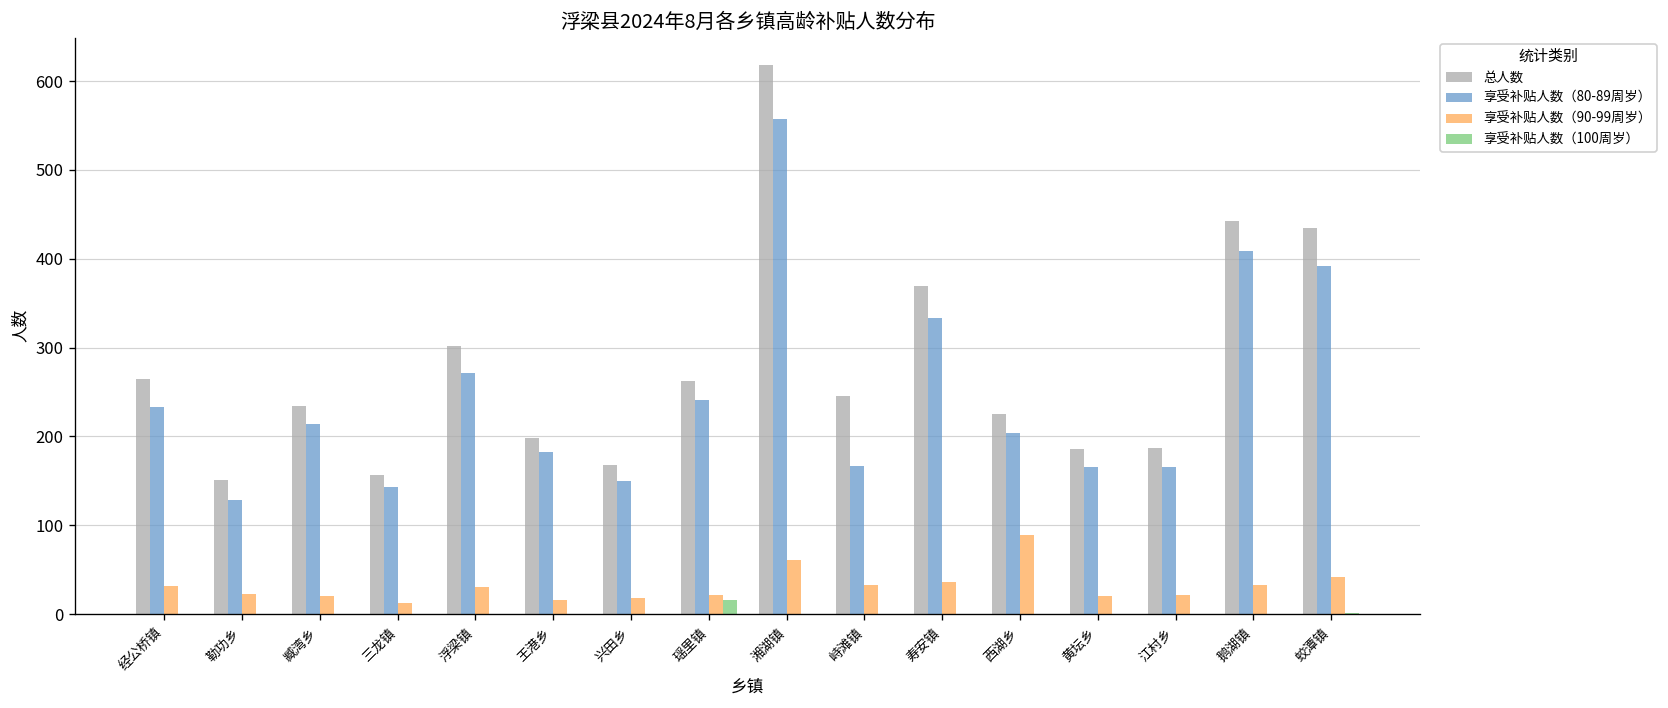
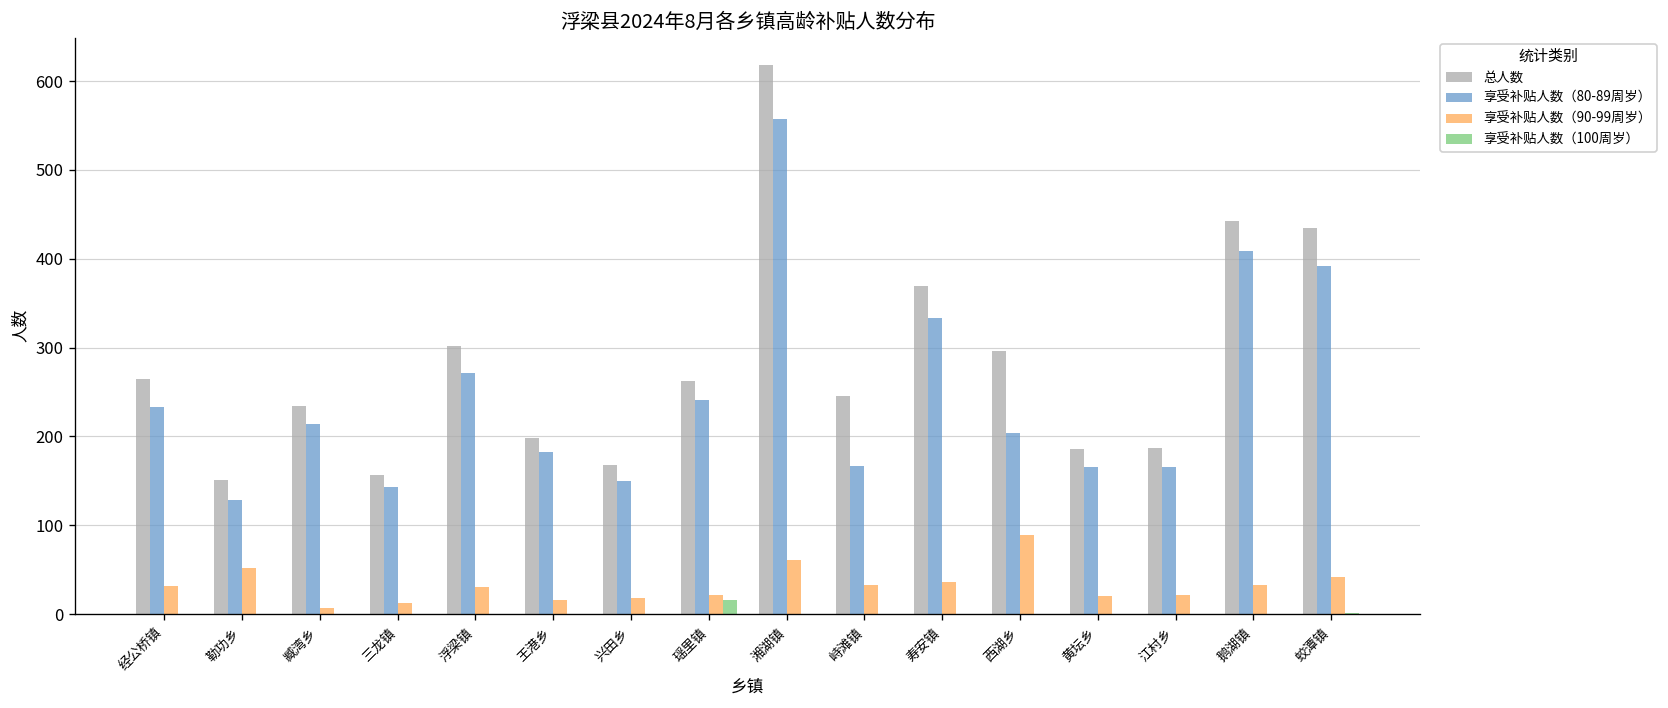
  {
    "总人数": {
      "经公桥镇": 270,
      "勒功乡": 150,
      "臧湾乡": 230,
      "三龙镇": 160,
      "浮梁镇": 300,
      "王港乡": 200,
      "兴田乡": 170,
      "瑶里镇": 260,
      "湘湖镇": 620,
      "峙滩镇": 250,
      "寿安镇": 370,
-     "西湖乡": 230,
+     "西湖乡": 300,
      "黄坛乡": 190,
      "江村乡": 190,
      "鹅湖镇": 440,
      "蛟潭镇": 440
    },
    "享受补贴人数（80-89周岁）": {
      "经公桥镇": 230,
      "勒功乡": 130,
      "臧湾乡": 210,
      "三龙镇": 140,
      "浮梁镇": 270,
      "王港乡": 180,
      "兴田乡": 150,
      "瑶里镇": 240,
      "湘湖镇": 560,
      "峙滩镇": 170,
      "寿安镇": 330,
      "西湖乡": 200,
      "黄坛乡": 170,
      "江村乡": 170,
      "鹅湖镇": 410,
      "蛟潭镇": 390
    },
    "享受补贴人数（90-99周岁）": {
      "经公桥镇": 30,
-     "勒功乡": 20,
-     "臧湾乡": 20,
+     "勒功乡": 50,
+     "臧湾乡": 10,
      "三龙镇": 10,
      "浮梁镇": 30,
      "王港乡": 20,
      "兴田乡": 20,
      "瑶里镇": 20,
      "湘湖镇": 60,
      "峙滩镇": 30,
      "寿安镇": 40,
      "西湖乡": 90,
      "黄坛乡": 20,
      "江村乡": 20,
      "鹅湖镇": 30,
      "蛟潭镇": 40
    },
    "享受补贴人数（100周岁）": {
      "经公桥镇": 0,
      "勒功乡": 0,
      "臧湾乡": 0,
      "三龙镇": 0,
      "浮梁镇": 0,
      "王港乡": 0,
      "兴田乡": 0,
      "瑶里镇": 20,
      "湘湖镇": 0,
      "峙滩镇": 0,
      "寿安镇": 0,
      "西湖乡": 0,
      "黄坛乡": 0,
      "江村乡": 0,
      "鹅湖镇": 0
    }
  }
